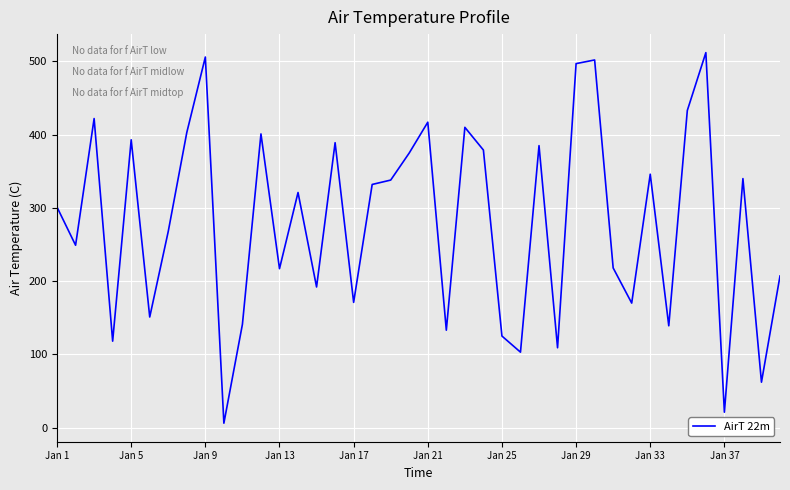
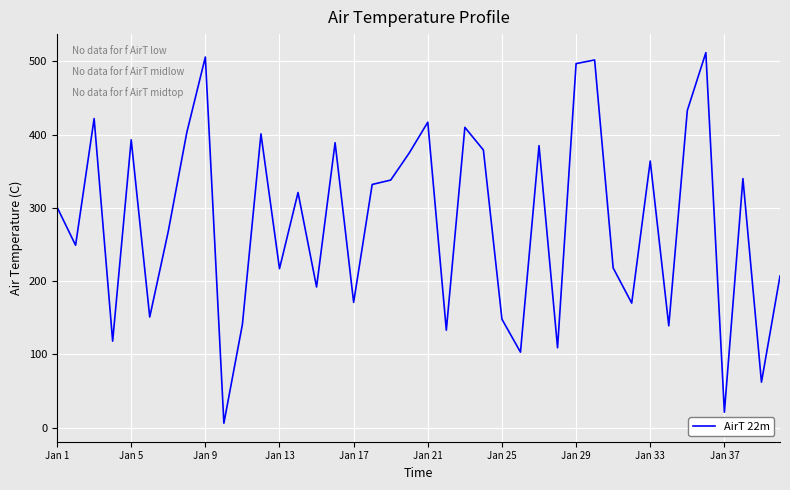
  {
    "Jan 1": 300,
    "Jan 5": 390,
    "Jan 9": 510,
    "Jan 13": 220,
    "Jan 17": 170,
    "Jan 21": 420,
-   "Jan 25": 130,
+   "Jan 25": 150,
    "Jan 29": 500,
-   "Jan 33": 350,
+   "Jan 33": 360,
    "Jan 37": 20
  }
